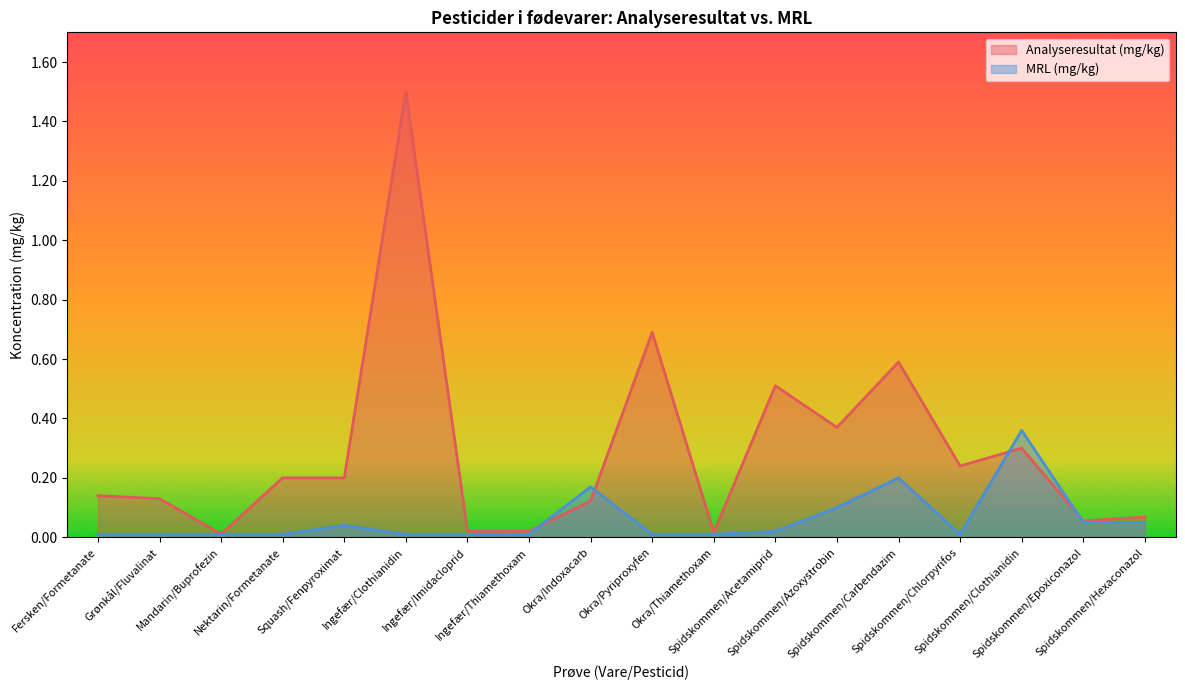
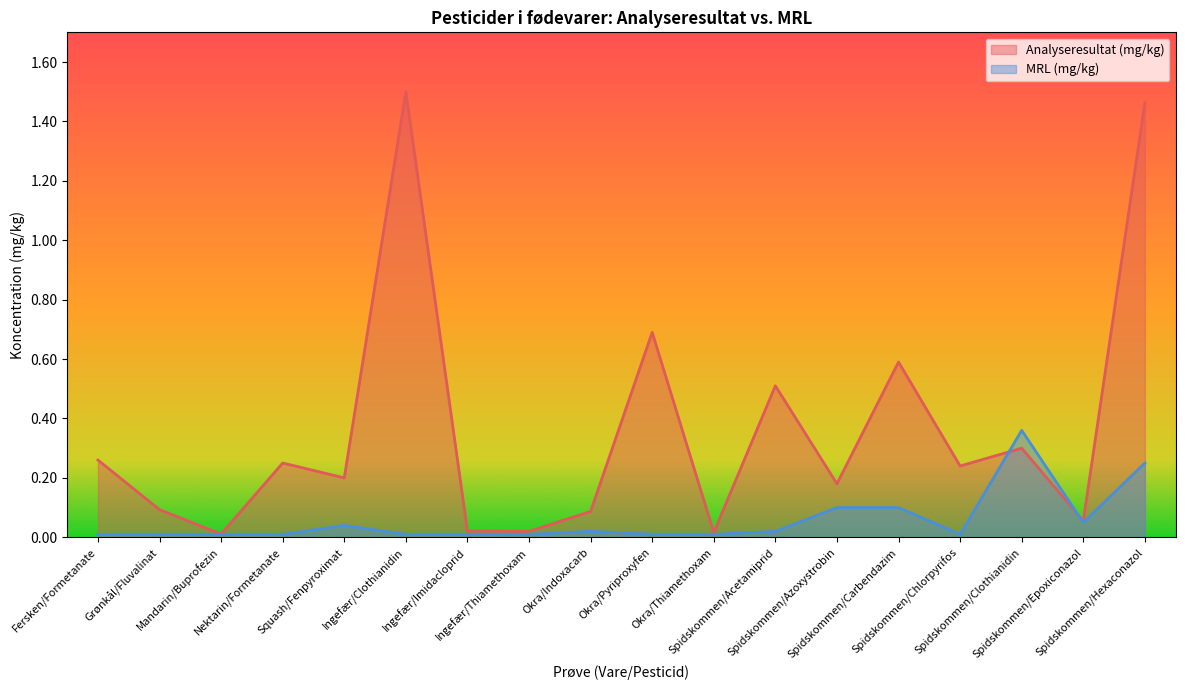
  {
    "Analyseresultat (mg/kg)": {
-     "Fersken/Formetanate": 0.14,
-     "Grønkål/Fluvalinat": 0.13,
-     "Nektarin/Formetanate": 0.20,
+     "Fersken/Formetanate": 0.26,
+     "Grønkål/Fluvalinat": 0.09,
+     "Nektarin/Formetanate": 0.25,
      "Squash/Fenpyroximat": 0.20,
      "Ingefær/Clothianidin": 1.50,
      "Ingefær/Imidacloprid": 0.02,
      "Ingefær/Thiamethoxam": 0.02,
-     "Okra/Indoxacarb": 0.12,
+     "Okra/Indoxacarb": 0.09,
      "Okra/Pyriproxyfen": 0.69,
      "Spidskommen/Acetamiprid": 0.51,
-     "Spidskommen/Azoxystrobin": 0.37,
+     "Spidskommen/Azoxystrobin": 0.18,
      "Spidskommen/Carbendazim": 0.59,
      "Spidskommen/Chlorpyrifos": 0.24,
      "Spidskommen/Clothianidin": 0.30,
-     "Spidskommen/Hexaconazol": 0.07
+     "Spidskommen/Hexaconazol": 1.46
    },
    "MRL (mg/kg)": {
      "Fersken/Formetanate": 0.01,
      "Grønkål/Fluvalinat": 0.01,
      "Nektarin/Formetanate": 0.01,
      "Squash/Fenpyroximat": 0.04,
      "Ingefær/Clothianidin": 0.01,
      "Ingefær/Imidacloprid": 0.01,
      "Ingefær/Thiamethoxam": 0.01,
-     "Okra/Indoxacarb": 0.17,
+     "Okra/Indoxacarb": 0.02,
      "Okra/Pyriproxyfen": 0.01,
      "Spidskommen/Acetamiprid": 0.02,
      "Spidskommen/Azoxystrobin": 0.10,
-     "Spidskommen/Carbendazim": 0.2,
+     "Spidskommen/Carbendazim": 0.1,
      "Spidskommen/Chlorpyrifos": 0.01,
      "Spidskommen/Clothianidin": 0.36,
-     "Spidskommen/Hexaconazol": 0.05
+     "Spidskommen/Hexaconazol": 0.25
    }
  }
